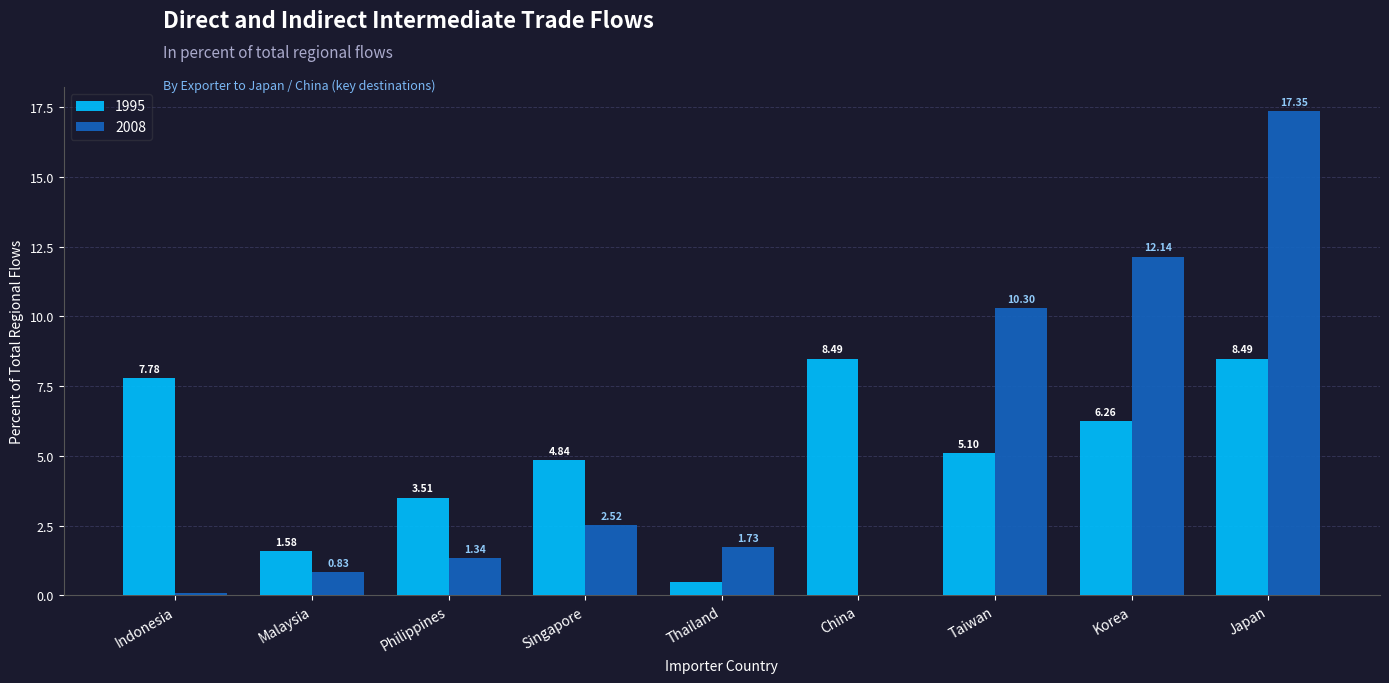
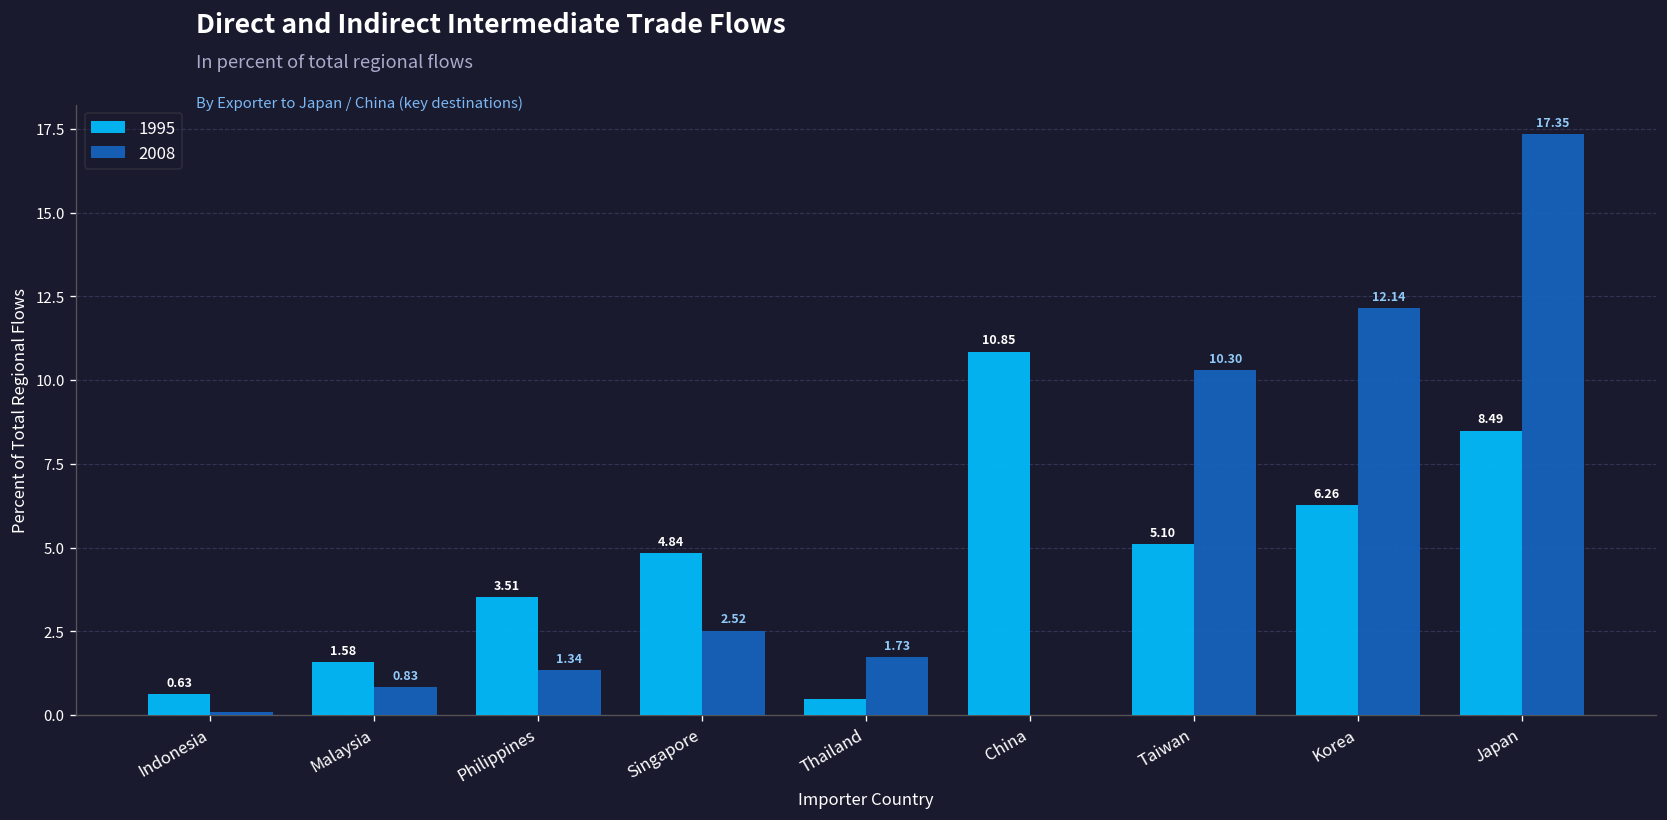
  {
    "1995": {
-     "Indonesia": 7.78,
+     "Indonesia": 0.63,
      "Malaysia": 1.58,
      "Philippines": 3.51,
      "Singapore": 4.84,
-     "China": 8.49,
+     "China": 10.85,
      "Taiwan": 5.10,
      "Korea": 6.26,
      "Japan": 8.49
    },
    "2008": {
      "Malaysia": 0.83,
      "Philippines": 1.34,
      "Singapore": 2.52,
      "Thailand": 1.73,
      "Taiwan": 10.30,
      "Korea": 12.14,
      "Japan": 17.35
    }
  }
